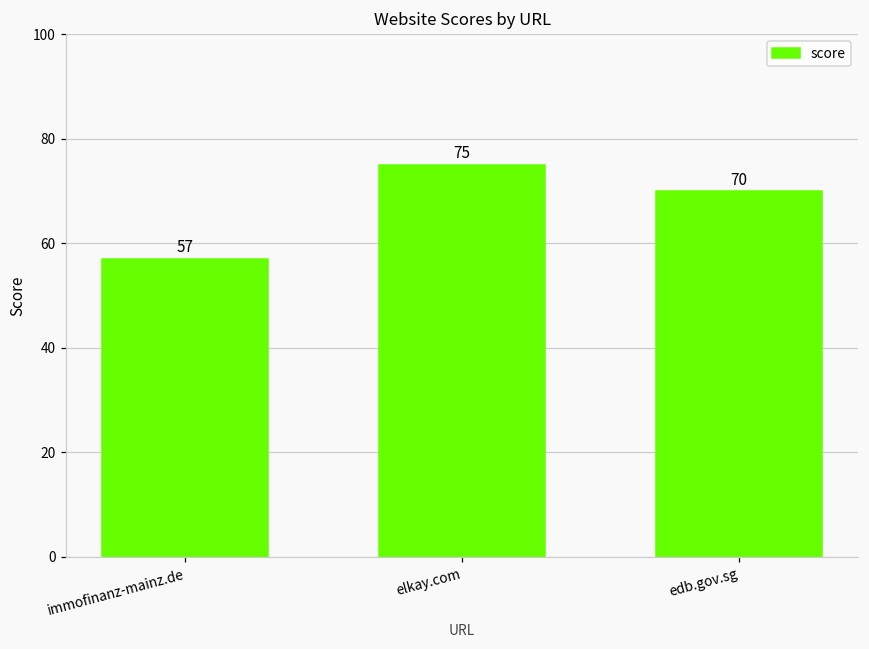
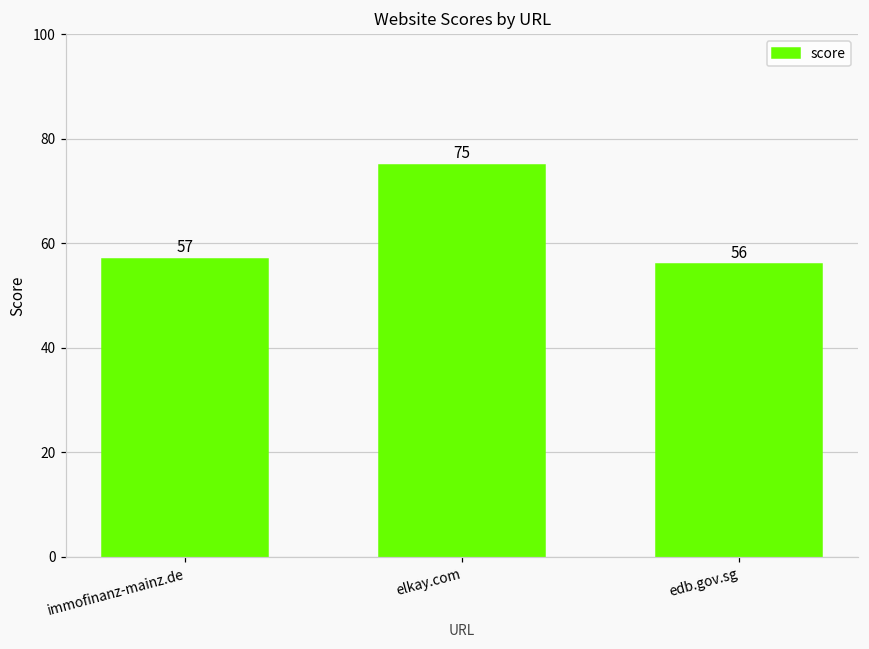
  {
    "immofinanz-mainz.de": 57,
    "elkay.com": 75,
-   "edb.gov.sg": 70
+   "edb.gov.sg": 56
  }
